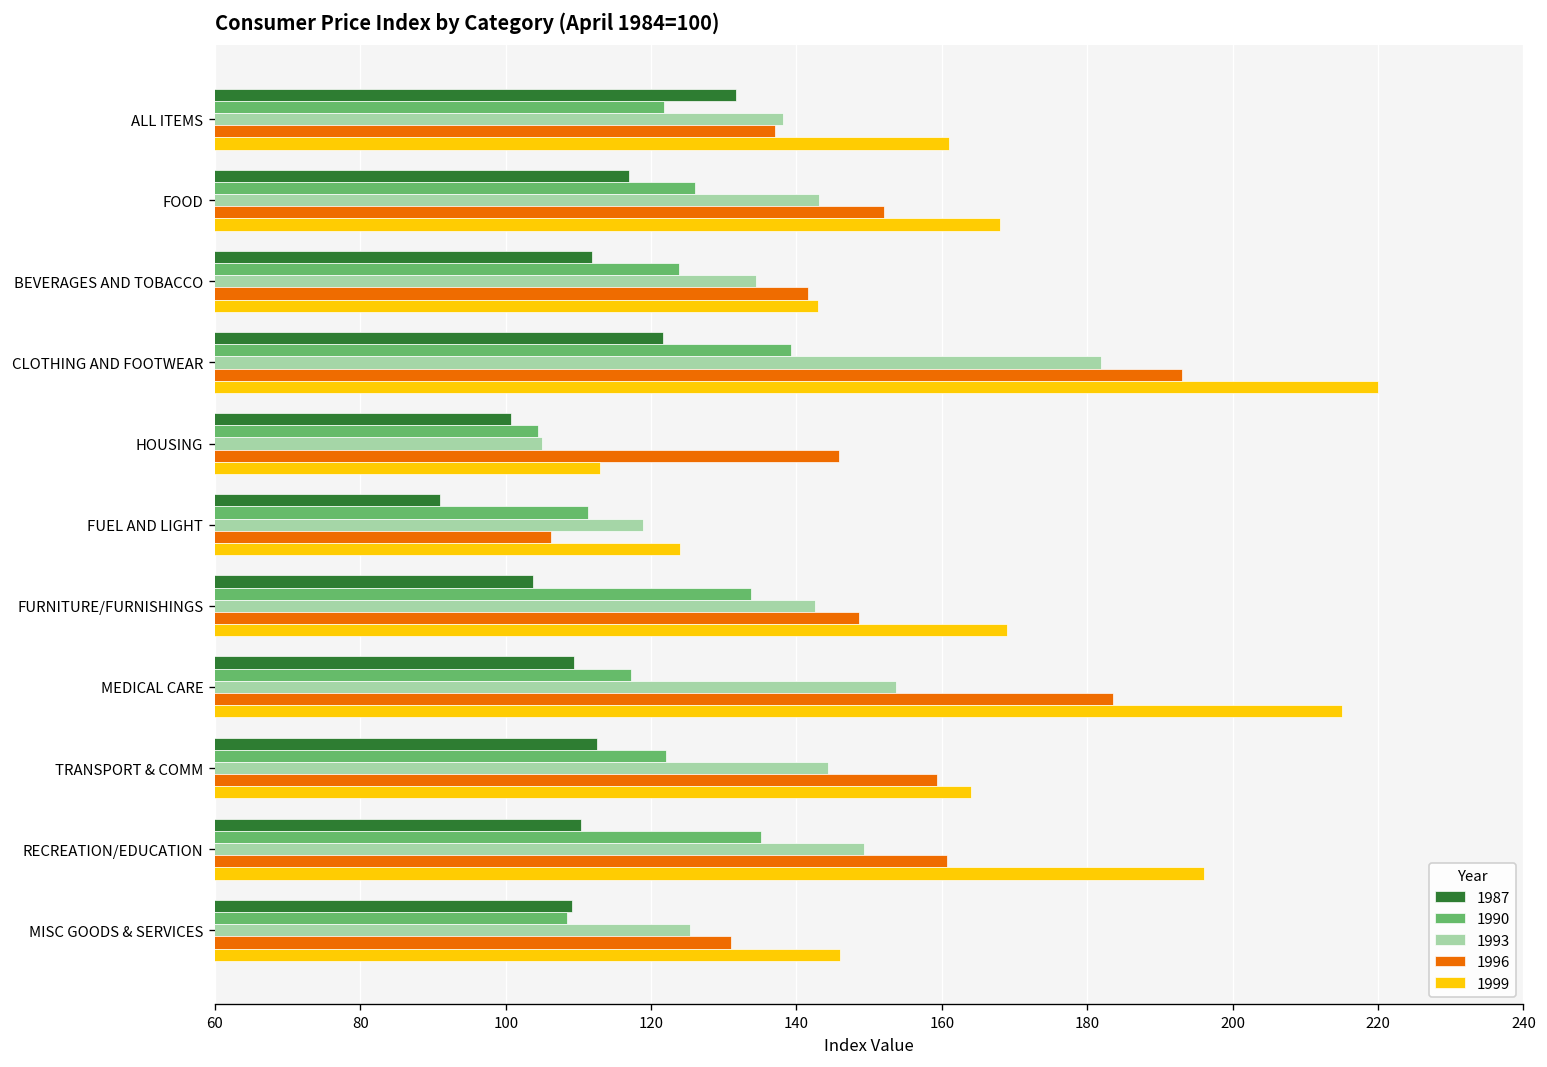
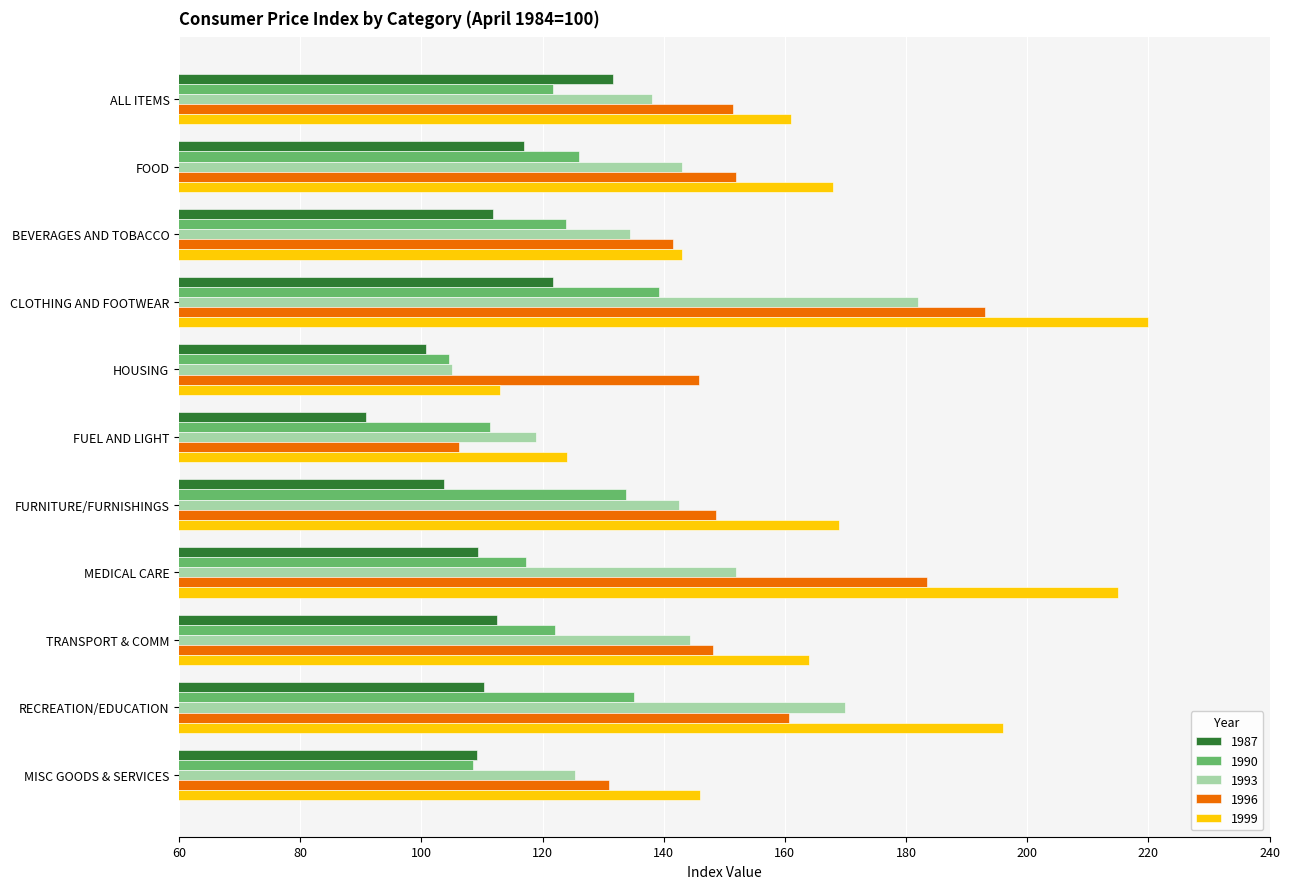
  {
    "1987": {
      "ALL ITEMS": 132,
      "FOOD": 117,
      "BEVERAGES AND TOBACCO": 112,
      "CLOTHING AND FOOTWEAR": 122,
      "HOUSING": 101,
      "FUEL AND LIGHT": 91,
      "FURNITURE/FURNISHINGS": 104,
      "MEDICAL CARE": 109,
      "TRANSPORT & COMM": 113,
      "RECREATION/EDUCATION": 110,
      "MISC GOODS & SERVICES": 109
    },
    "1990": {
      "ALL ITEMS": 122,
      "FOOD": 126,
      "BEVERAGES AND TOBACCO": 124,
      "CLOTHING AND FOOTWEAR": 139,
      "HOUSING": 105,
      "FUEL AND LIGHT": 111,
      "FURNITURE/FURNISHINGS": 134,
      "MEDICAL CARE": 117,
      "TRANSPORT & COMM": 122,
      "RECREATION/EDUCATION": 135,
      "MISC GOODS & SERVICES": 109
    },
    "1993": {
      "ALL ITEMS": 138,
      "FOOD": 143,
      "BEVERAGES AND TOBACCO": 135,
      "CLOTHING AND FOOTWEAR": 182,
      "HOUSING": 105,
      "FUEL AND LIGHT": 119,
      "FURNITURE/FURNISHINGS": 143,
-     "MEDICAL CARE": 154,
+     "MEDICAL CARE": 152,
      "TRANSPORT & COMM": 144,
-     "RECREATION/EDUCATION": 149,
+     "RECREATION/EDUCATION": 170,
      "MISC GOODS & SERVICES": 125
    },
    "1996": {
-     "ALL ITEMS": 137,
+     "ALL ITEMS": 152,
      "FOOD": 152,
      "BEVERAGES AND TOBACCO": 142,
      "CLOTHING AND FOOTWEAR": 193,
      "HOUSING": 146,
      "FUEL AND LIGHT": 106,
      "FURNITURE/FURNISHINGS": 149,
      "MEDICAL CARE": 184,
-     "TRANSPORT & COMM": 159,
+     "TRANSPORT & COMM": 148,
      "RECREATION/EDUCATION": 161,
      "MISC GOODS & SERVICES": 131
    },
    "1999": {
      "ALL ITEMS": 161,
      "FOOD": 168,
      "BEVERAGES AND TOBACCO": 143,
      "CLOTHING AND FOOTWEAR": 220,
      "HOUSING": 113,
      "FUEL AND LIGHT": 124,
      "FURNITURE/FURNISHINGS": 169,
      "MEDICAL CARE": 215,
      "TRANSPORT & COMM": 164,
      "RECREATION/EDUCATION": 196,
      "MISC GOODS & SERVICES": 146
    }
  }
